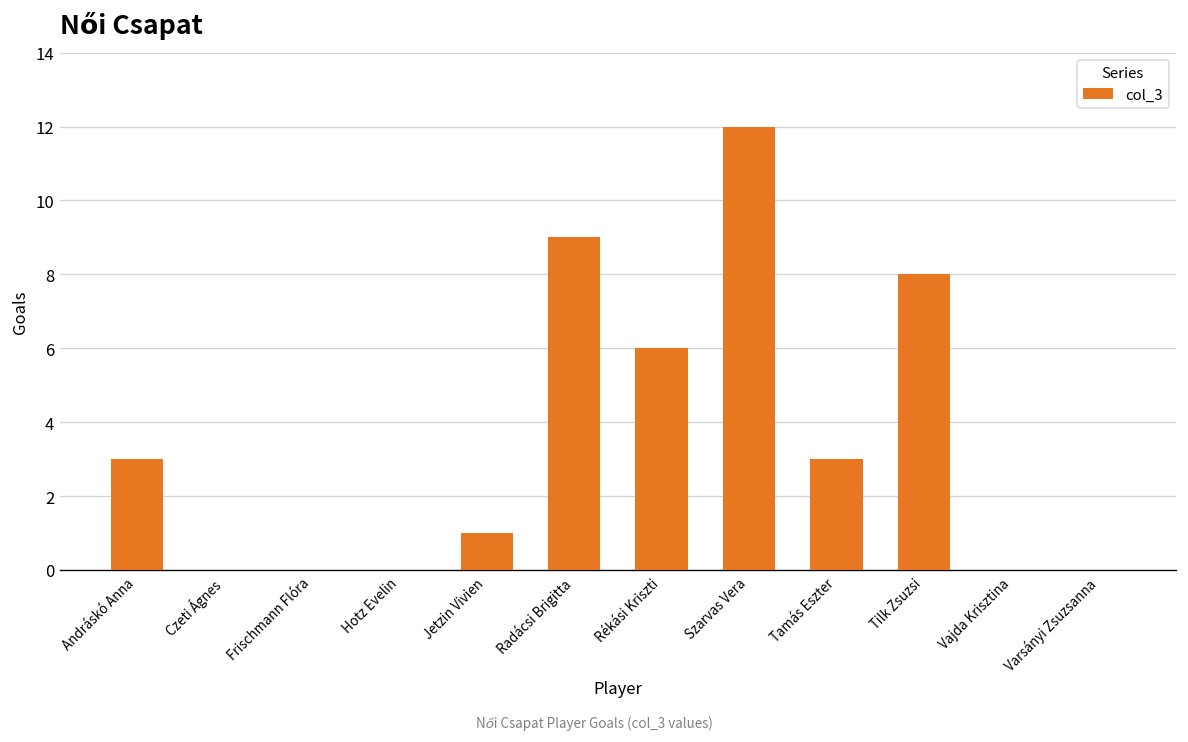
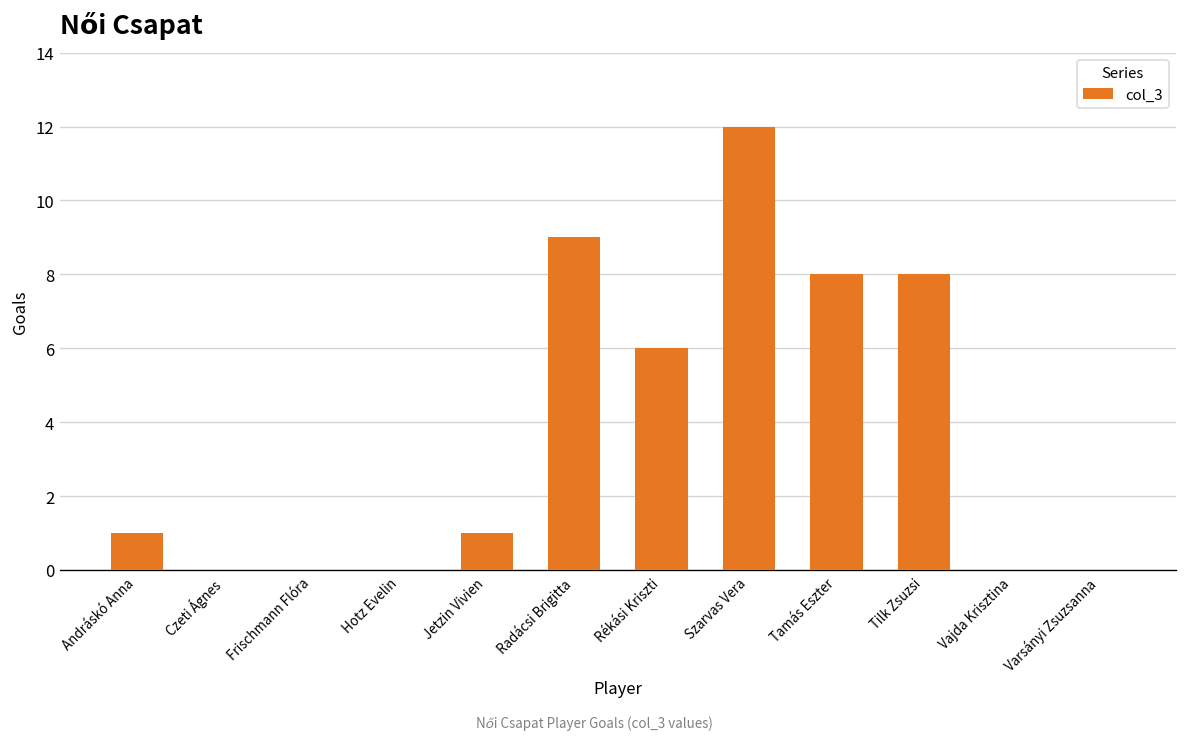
  {
-   "Andráskó Anna": 3,
+   "Andráskó Anna": 1,
    "Czeti Ágnes": 0,
    "Frischmann Flóra": 0,
    "Hotz Evelin": 0,
    "Jetzin Vivien": 1,
    "Radácsi Brigitta": 9,
    "Rékási Kriszti": 6,
    "Szarvas Vera": 12,
-   "Tamás Eszter": 3,
+   "Tamás Eszter": 8,
    "Tilk Zsuzsi": 8,
    "Vajda Krisztina": 0,
    "Varsányi Zsuzsanna": 0
  }
